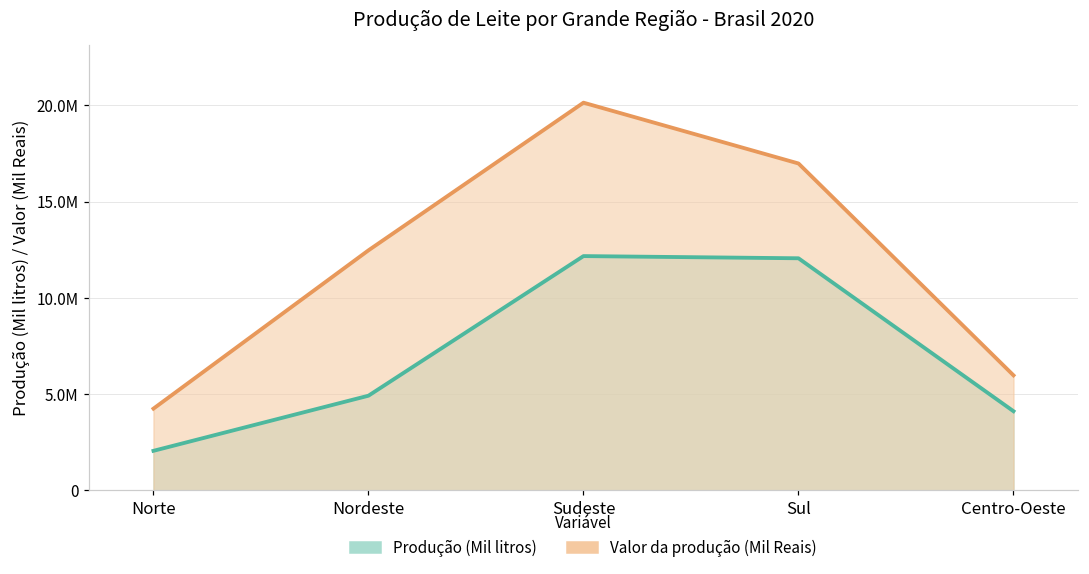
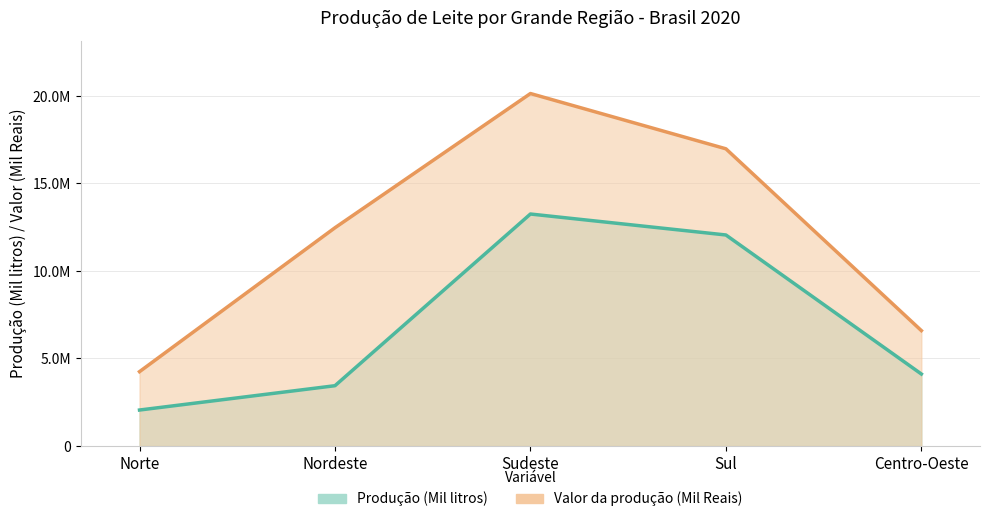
  {
    "Produção (Mil litros)": {
      "Norte": 2100000,
-     "Nordeste": 4900000,
-     "Sudeste": 12200000,
+     "Nordeste": 3400000,
+     "Sudeste": 13300000,
      "Sul": 12100000,
      "Centro-Oeste": 4100000
    },
    "Valor da produção (Mil Reais)": {
      "Norte": 4200000,
      "Nordeste": 12500000,
      "Sudeste": 20100000,
      "Sul": 17000000,
-     "Centro-Oeste": 6000000
+     "Centro-Oeste": 6600000
    }
  }
